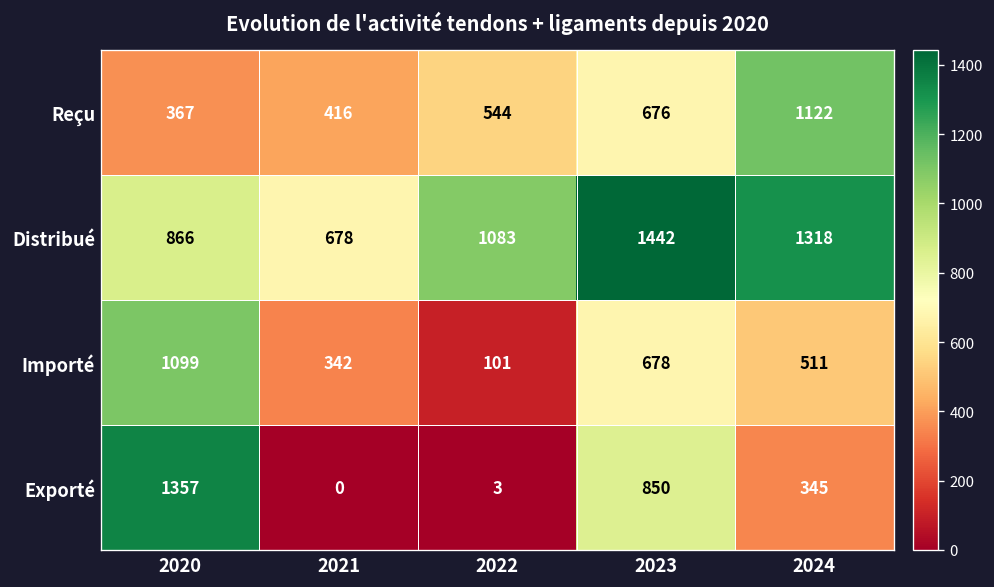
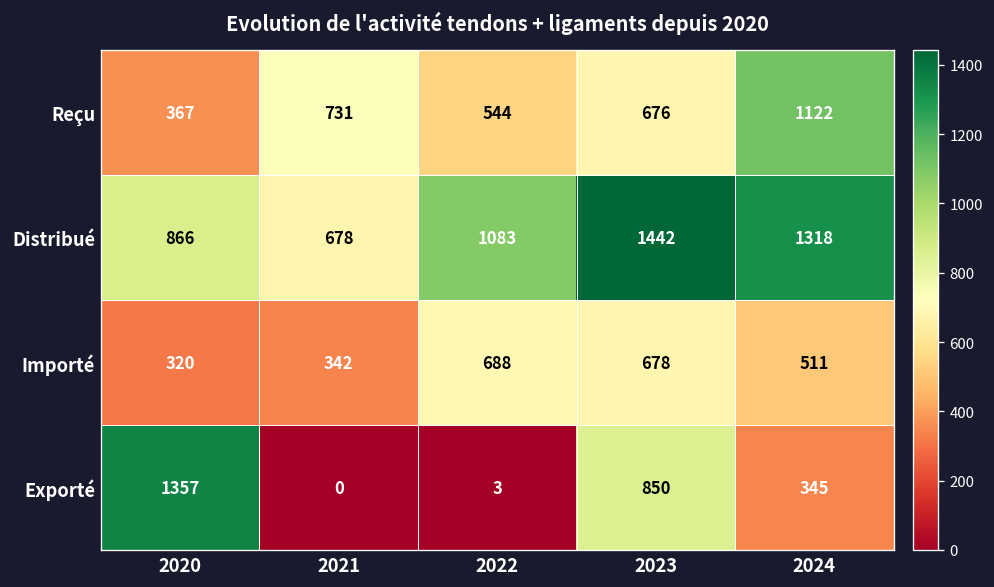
  {
    "Reçu": {
      "2020": 367,
-     "2021": 416,
+     "2021": 731,
      "2022": 544,
      "2023": 676,
      "2024": 1122
    },
    "Distribué": {
      "2020": 866,
      "2021": 678,
      "2022": 1083,
      "2023": 1442,
      "2024": 1318
    },
    "Importé": {
-     "2020": 1099,
+     "2020": 320,
      "2021": 342,
-     "2022": 101,
+     "2022": 688,
      "2023": 678,
      "2024": 511
    },
    "Exporté": {
      "2020": 1357,
      "2021": 0,
      "2022": 3,
      "2023": 850,
      "2024": 345
    }
  }
